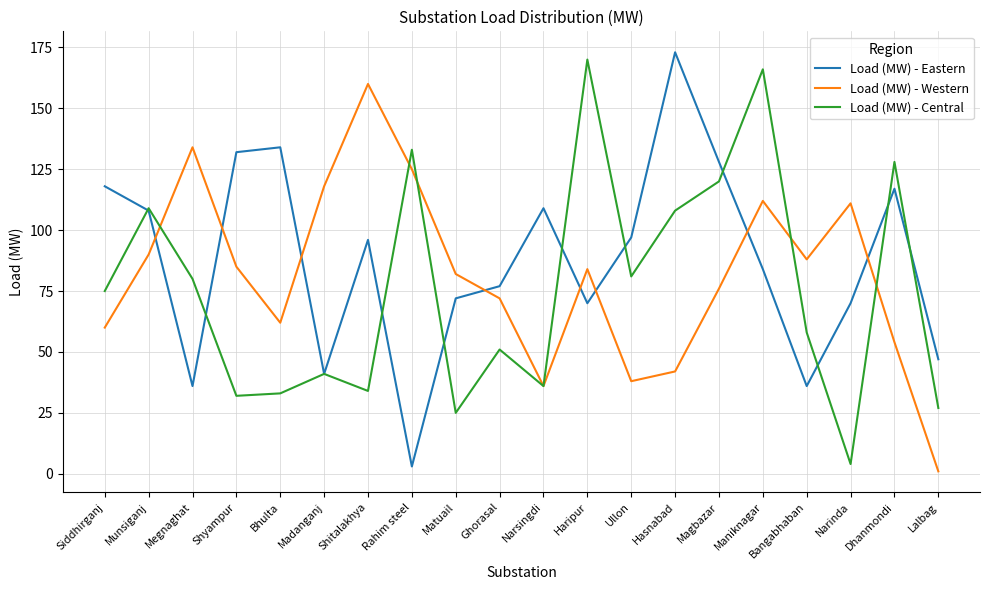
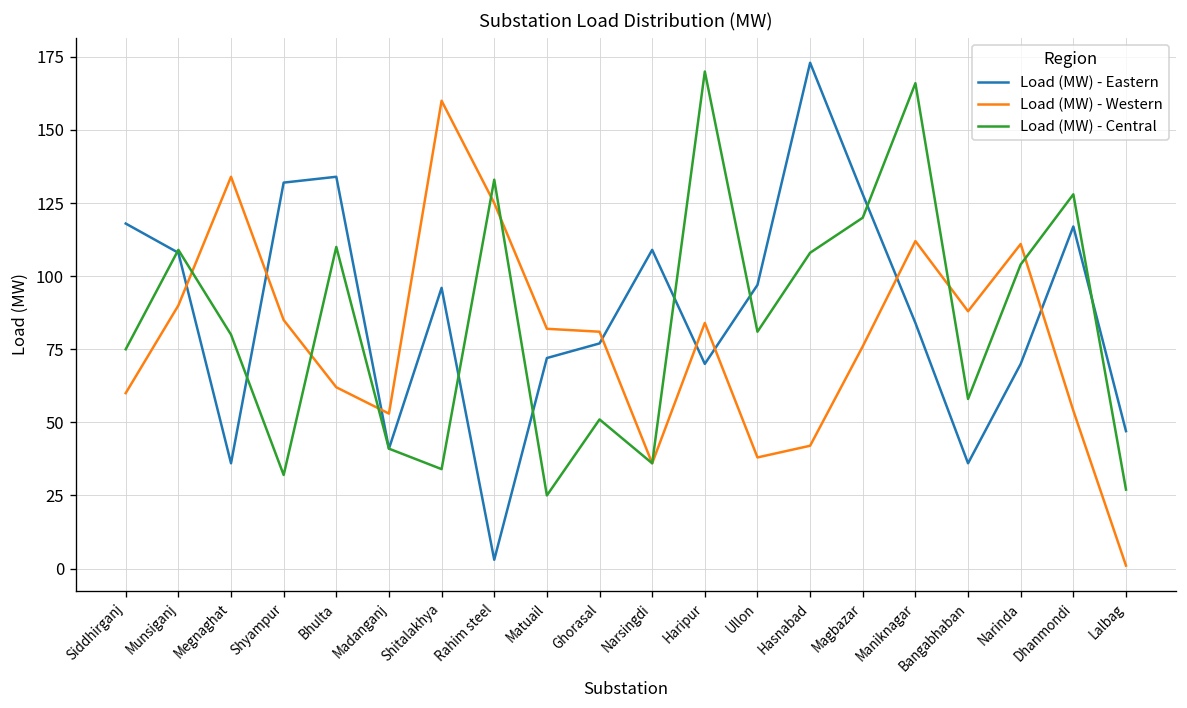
  {
    "Load (MW) - Eastern": {
      "Siddhirganj": 118,
      "Megnaghat": 36,
      "Shyampur": 132,
      "Bhulta": 134,
      "Shitalakhya": 96,
      "Rahim steel": 3,
      "Matuail": 72,
      "Ghorasal": 77,
      "Narsingdi": 109,
      "Haripur": 70,
      "Ullon": 97,
      "Hasnabad": 173,
      "Magbazar": 128,
      "Maniknagar": 84,
      "Bangabhaban": 36,
      "Narinda": 70,
      "Dhanmondi": 117,
      "Lalbag": 47
    },
    "Load (MW) - Western": {
      "Siddhirganj": 60,
      "Munsiganj": 90,
      "Megnaghat": 134,
      "Shyampur": 85,
      "Bhulta": 62,
-     "Madanganj": 118,
+     "Madanganj": 53,
      "Shitalakhya": 160,
      "Rahim steel": 125,
      "Matuail": 82,
-     "Ghorasal": 72,
+     "Ghorasal": 81,
      "Haripur": 84,
      "Ullon": 38,
      "Hasnabad": 42,
      "Magbazar": 76,
      "Maniknagar": 112,
      "Bangabhaban": 88,
      "Narinda": 111,
      "Dhanmondi": 54,
      "Lalbag": 1
    },
    "Load (MW) - Central": {
      "Siddhirganj": 75,
      "Megnaghat": 80,
      "Shyampur": 32,
-     "Bhulta": 33,
+     "Bhulta": 110,
      "Shitalakhya": 34,
      "Rahim steel": 133,
      "Matuail": 25,
      "Ghorasal": 51,
      "Haripur": 170,
      "Ullon": 81,
      "Hasnabad": 108,
      "Magbazar": 120,
      "Maniknagar": 166,
      "Bangabhaban": 58,
-     "Narinda": 4,
+     "Narinda": 104,
      "Dhanmondi": 128,
      "Lalbag": 27
    }
  }
